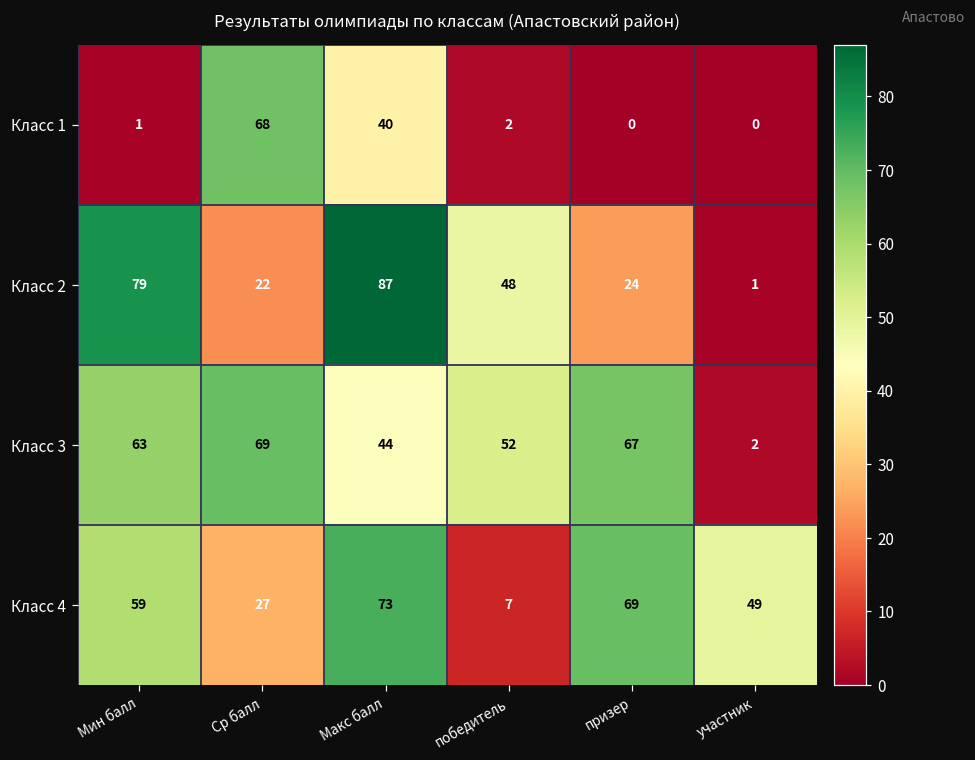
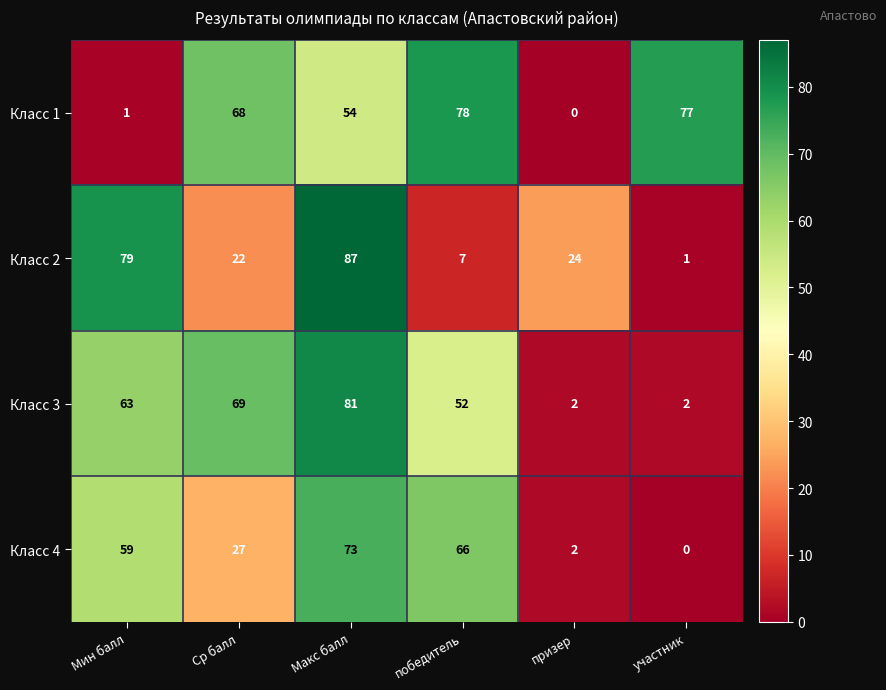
  {
    "Класс 1": {
      "Мин балл": 1,
      "Ср балл": 68,
-     "Макс балл": 40,
-     "победитель": 2,
+     "Макс балл": 54,
+     "победитель": 78,
      "призер": 0,
-     "участник": 0
+     "участник": 77
    },
    "Класс 2": {
      "Мин балл": 79,
      "Ср балл": 22,
      "Макс балл": 87,
-     "победитель": 48,
+     "победитель": 7,
      "призер": 24,
      "участник": 1
    },
    "Класс 3": {
      "Мин балл": 63,
      "Ср балл": 69,
-     "Макс балл": 44,
+     "Макс балл": 81,
      "победитель": 52,
-     "призер": 67,
+     "призер": 2,
      "участник": 2
    },
    "Класс 4": {
      "Мин балл": 59,
      "Ср балл": 27,
      "Макс балл": 73,
-     "победитель": 7,
-     "призер": 69,
-     "участник": 49
+     "победитель": 66,
+     "призер": 2,
+     "участник": 0
    }
  }
